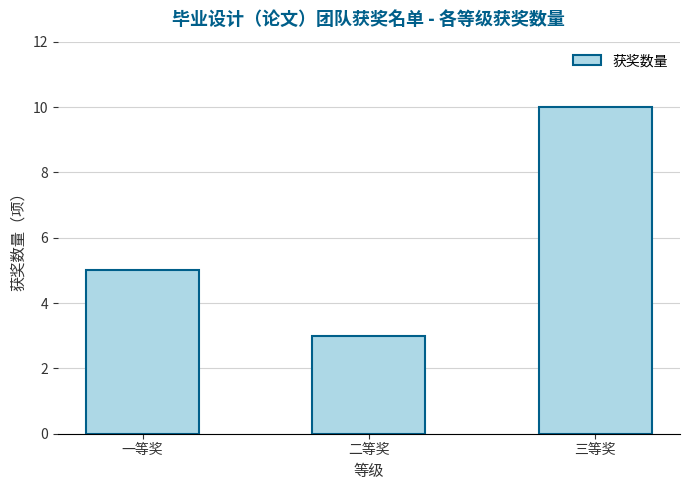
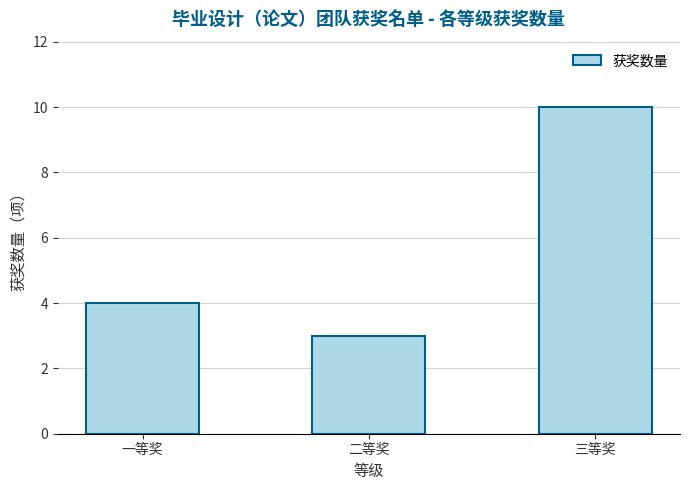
  {
-   "一等奖": 5,
+   "一等奖": 4,
    "二等奖": 3,
    "三等奖": 10
  }
